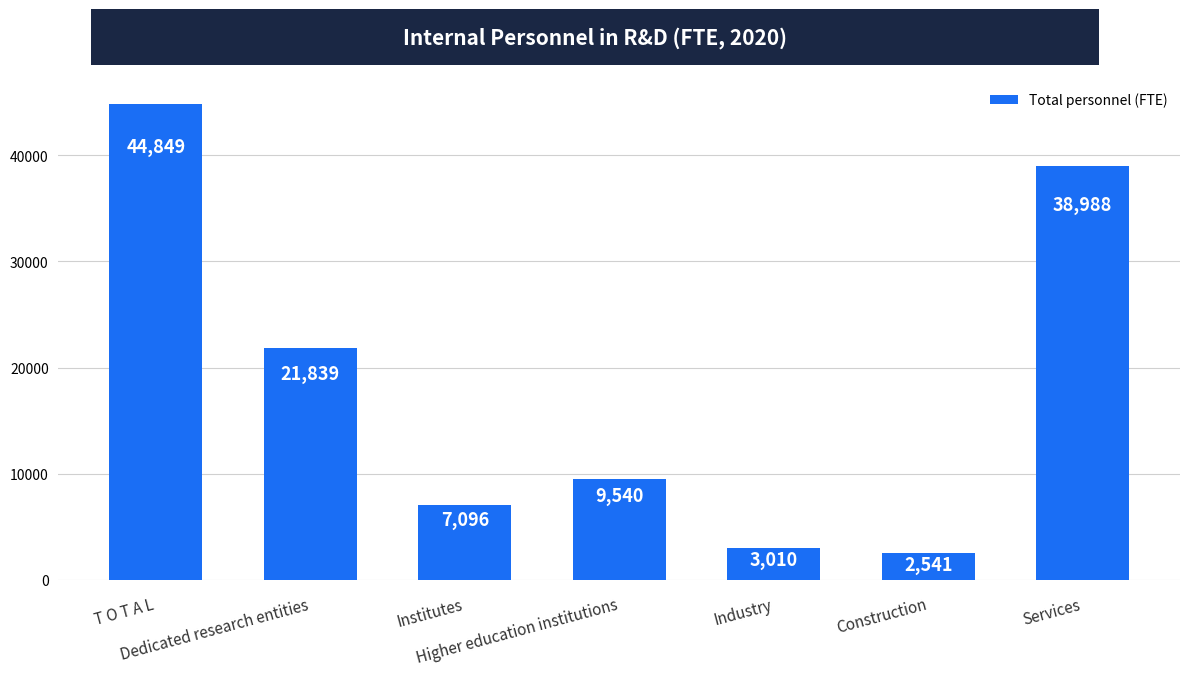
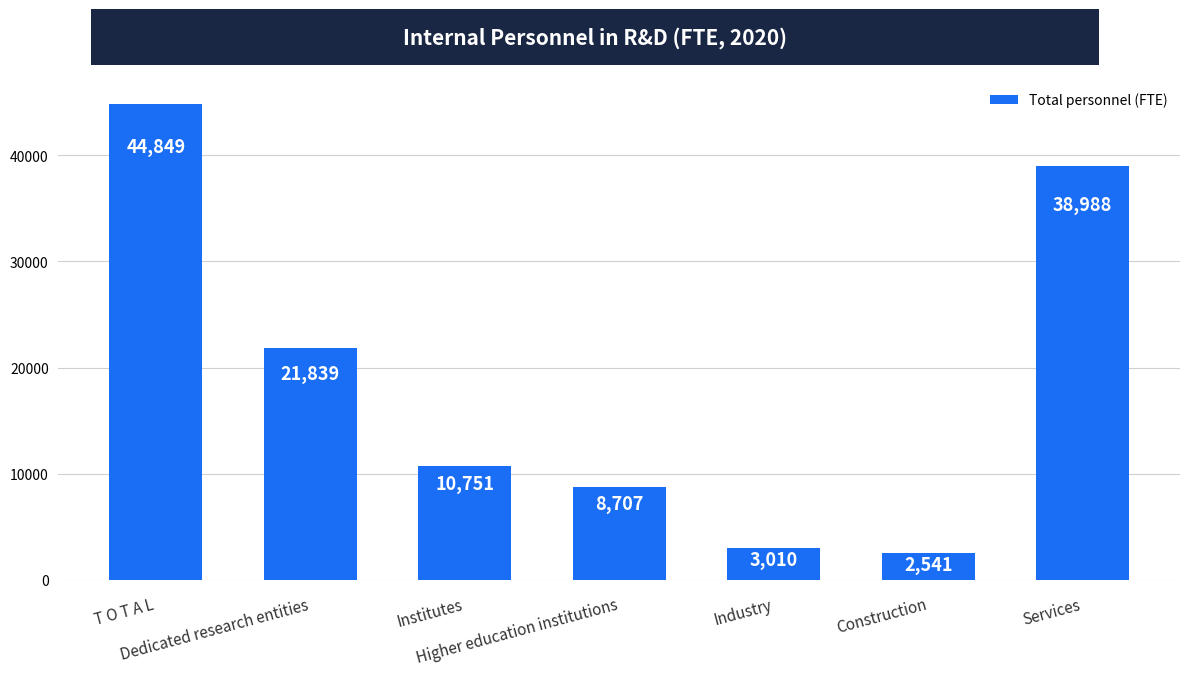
  {
    "T O T A L": "44,849",
    "Dedicated research entities": "21,839",
-   "Institutes": "7,096",
-   "Higher education institutions": "9,540",
+   "Institutes": "10,751",
+   "Higher education institutions": "8,707",
    "Industry": "3,010",
    "Construction": "2,541",
    "Services": "38,988"
  }
